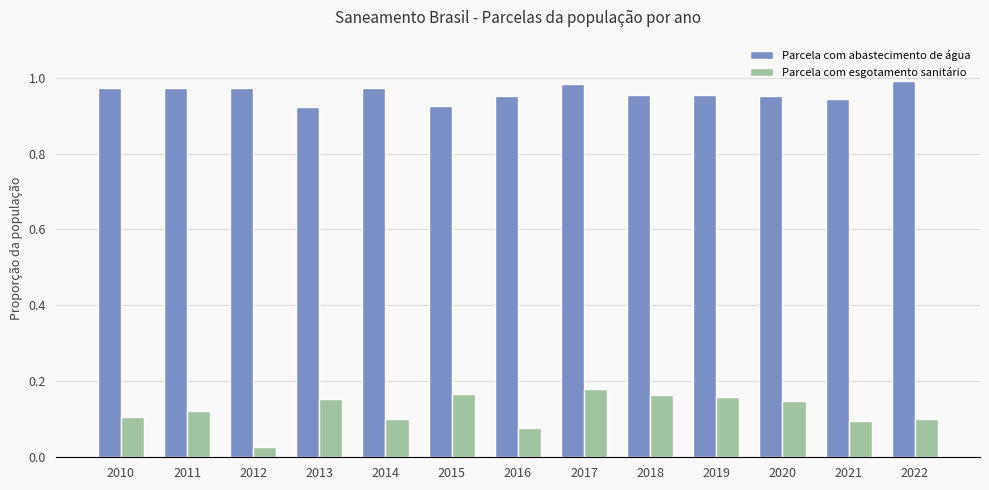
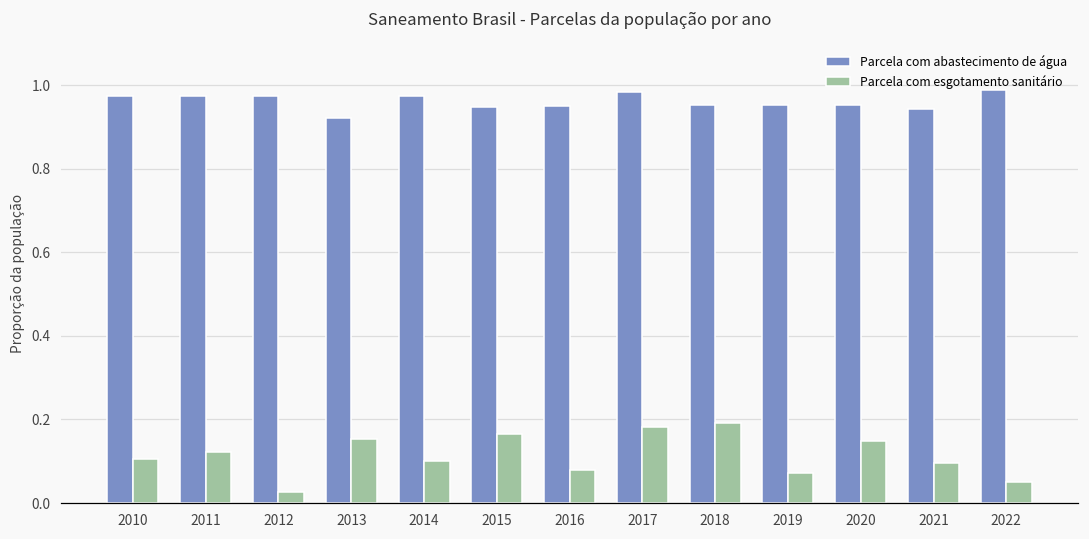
  {
    "Parcela com abastecimento de água": {
      "2010": 0.97,
      "2011": 0.97,
      "2012": 0.97,
      "2013": 0.92,
      "2014": 0.97,
-     "2015": 0.92,
+     "2015": 0.95,
      "2016": 0.95,
      "2017": 0.98,
      "2018": 0.95,
      "2019": 0.95,
      "2020": 0.95,
      "2021": 0.94,
      "2022": 0.99
    },
    "Parcela com esgotamento sanitário": {
      "2010": 0.11,
      "2011": 0.12,
      "2012": 0.03,
      "2013": 0.15,
      "2014": 0.10,
      "2015": 0.17,
      "2016": 0.08,
      "2017": 0.18,
-     "2018": 0.16,
-     "2019": 0.16,
+     "2018": 0.19,
+     "2019": 0.07,
      "2020": 0.15,
      "2021": 0.10,
-     "2022": 0.10
+     "2022": 0.05
    }
  }
